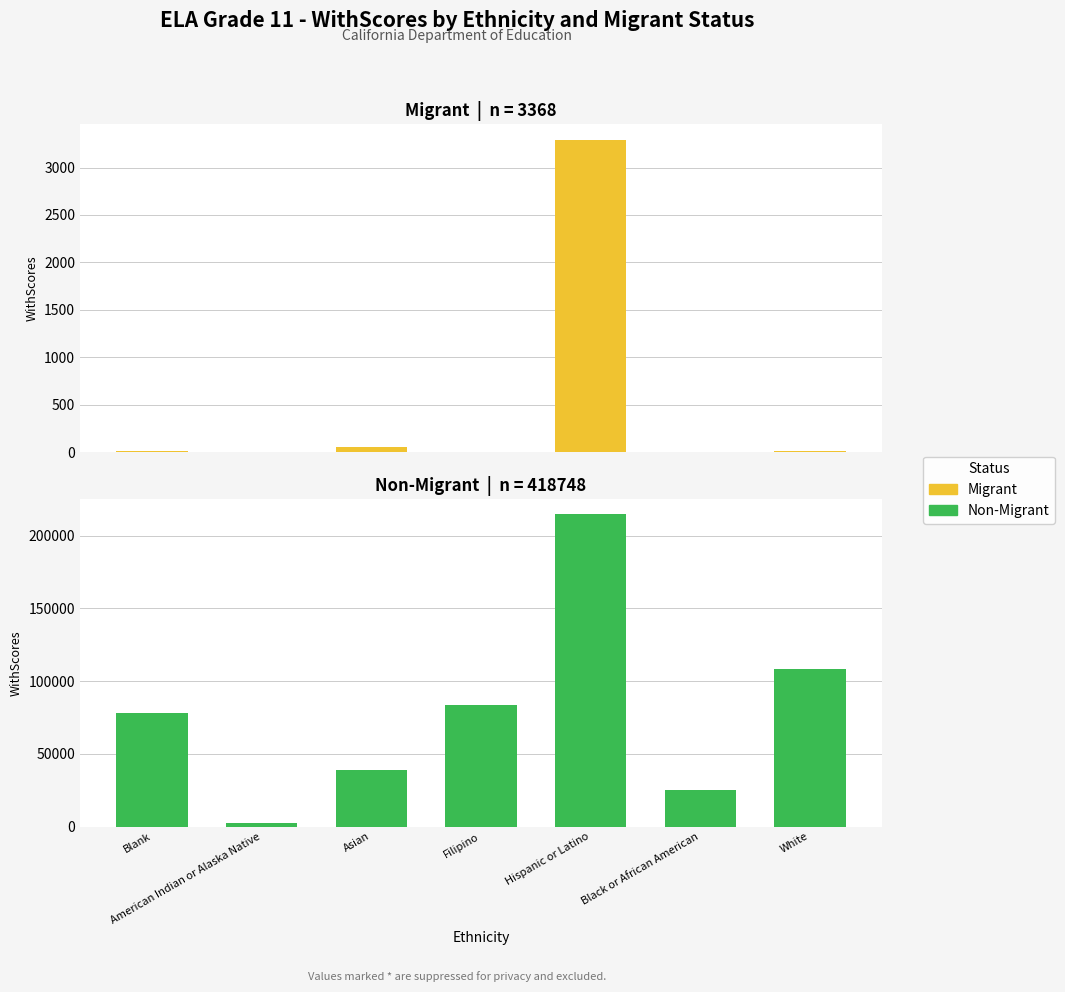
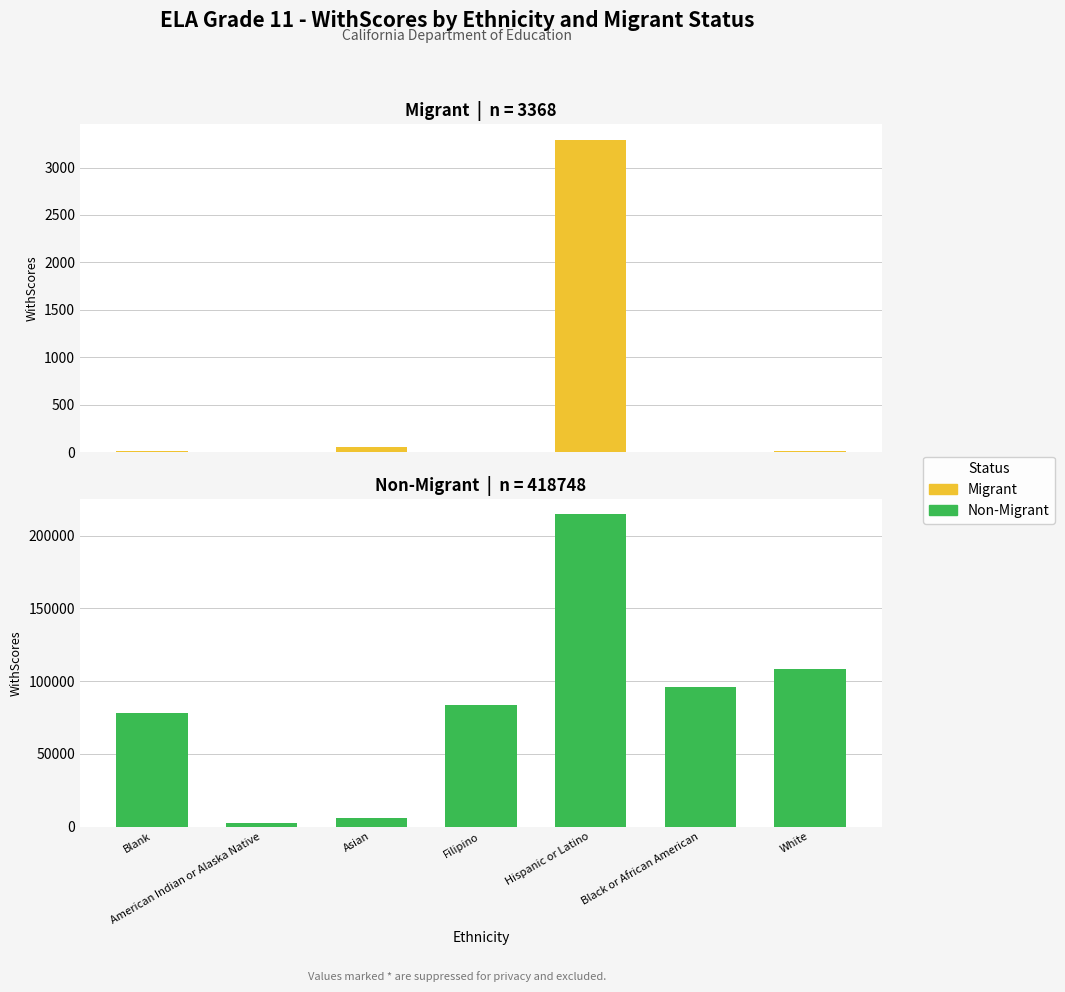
  {
    "Non-Migrant | n = 418748": {
      "Blank": 78000,
      "American Indian or Alaska Native": 3000,
-     "Asian": 39000,
+     "Asian": 6000,
      "Filipino": 83000,
      "Hispanic or Latino": 215000,
-     "Black or African American": 25000,
+     "Black or African American": 96000,
      "White": 108000
    }
  }
